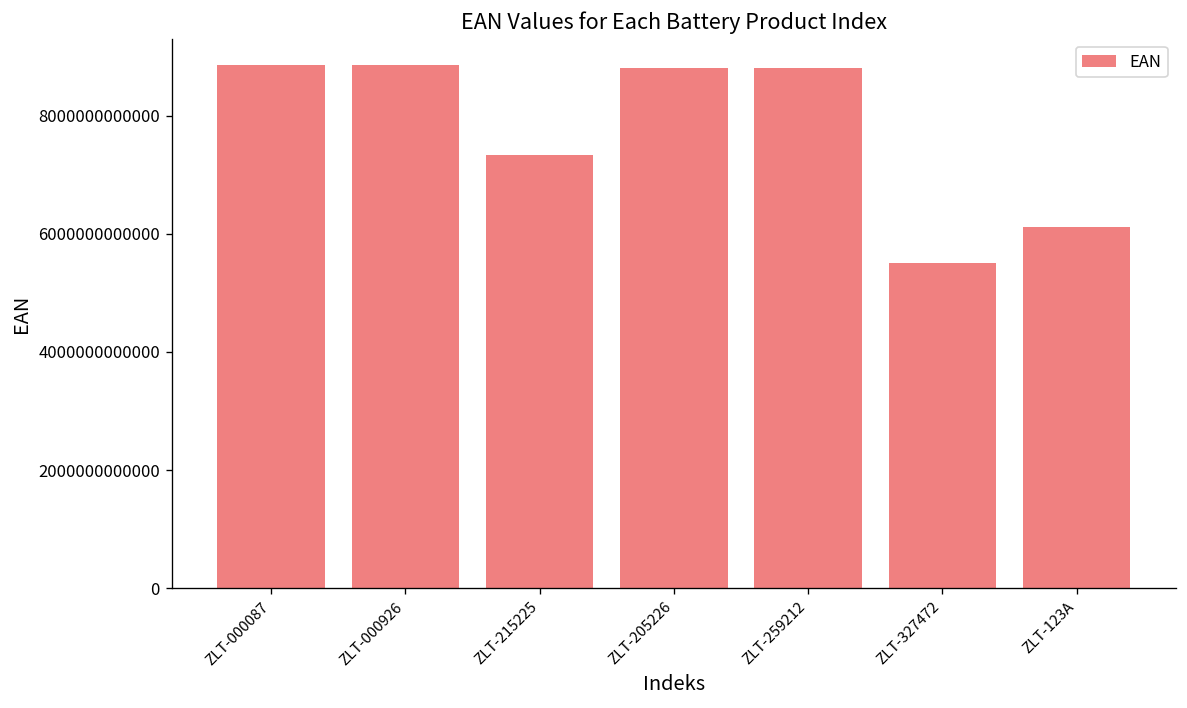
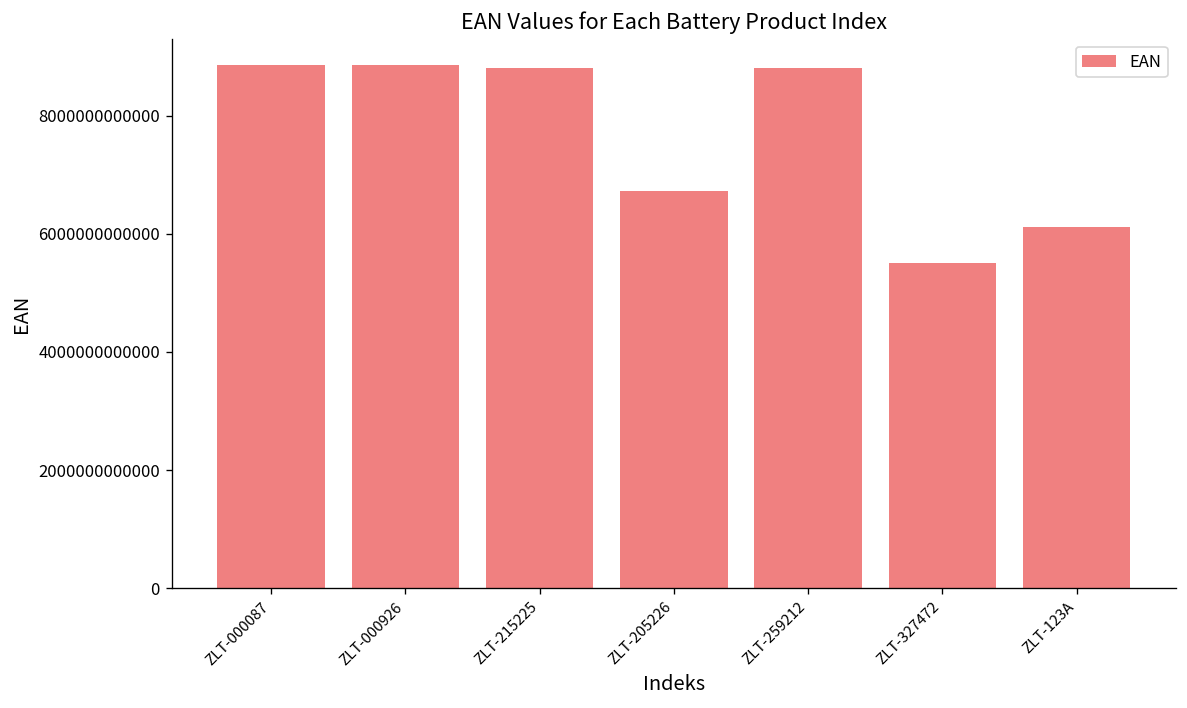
  {
    "ZLT-000087": 8900000000000,
    "ZLT-000926": 8900000000000,
-   "ZLT-215225": 7300000000000,
-   "ZLT-205226": 8800000000000,
+   "ZLT-215225": 8800000000000,
+   "ZLT-205226": 6700000000000,
    "ZLT-259212": 8800000000000,
    "ZLT-327472": 5500000000000,
    "ZLT-123A": 6100000000000
  }
